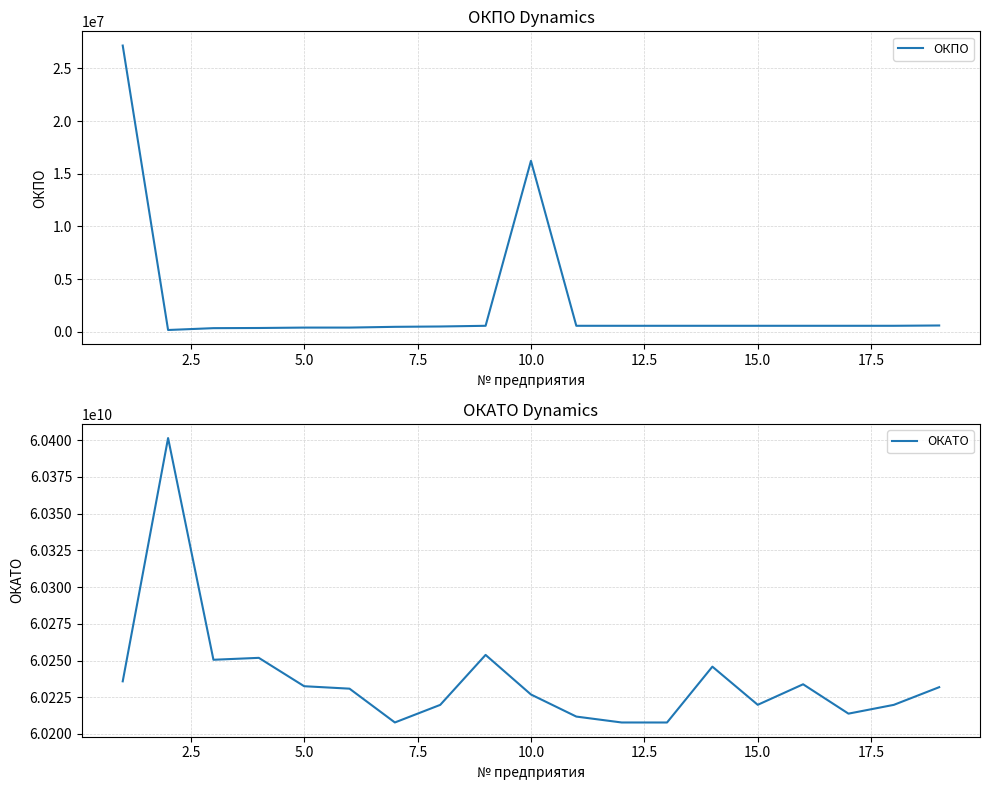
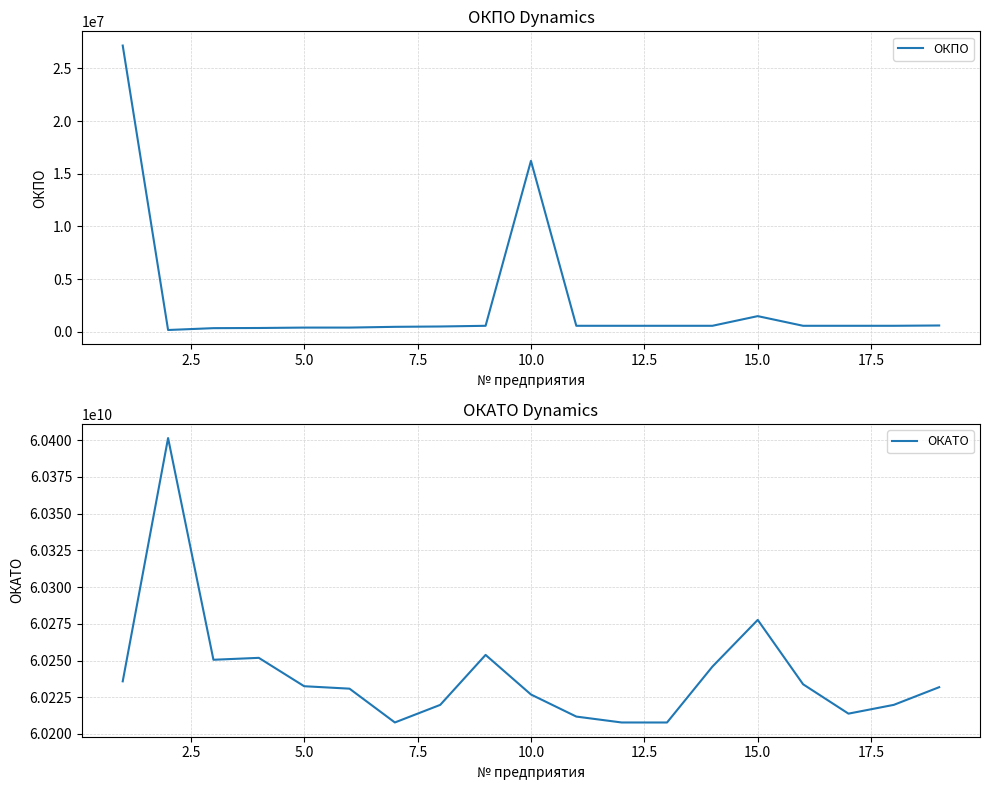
  {
    "ОКПО Dynamics": {
      "5.0": 400000,
      "10.0": 16200000,
-     "15.0": 600000
+     "15.0": 1500000
    },
    "ОКАТО Dynamics": {
      "5.0": 60233000000,
      "10.0": 60227000000,
-     "15.0": 60220000000
+     "15.0": 60278000000
    }
  }
